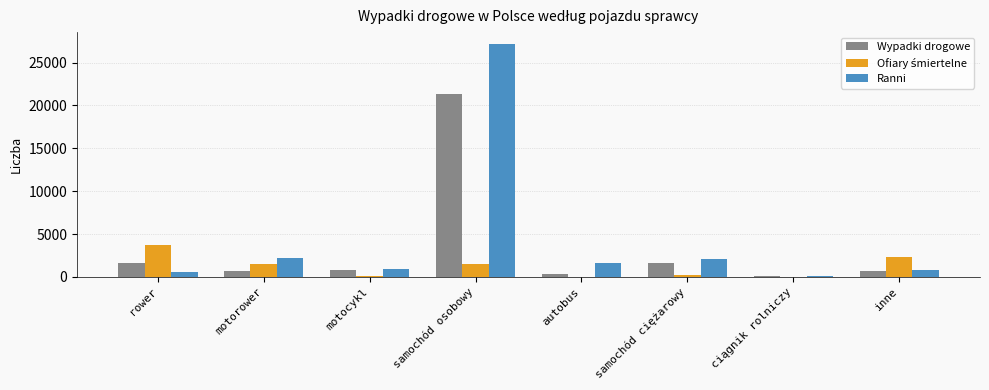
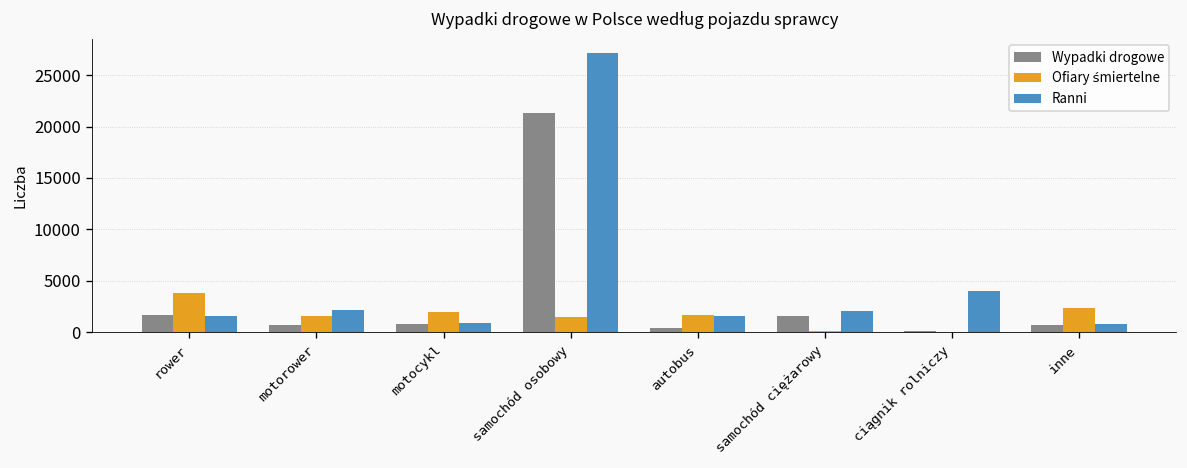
  {
    "Wypadki drogowe": {
      "rower": 2000,
      "motorower": 1000,
      "motocykl": 1000,
      "samochód osobowy": 21000,
      "autobus": 0,
      "samochód ciężarowy": 2000,
      "inne": 1000
    },
    "Ofiary śmiertelne": {
      "rower": 4000,
      "motorower": 2000,
-     "motocykl": 0,
+     "motocykl": 2000,
      "samochód osobowy": 1000,
-     "autobus": 0,
+     "autobus": 2000,
      "inne": 2000
    },
    "Ranni": {
-     "rower": 1000,
+     "rower": 2000,
      "motorower": 2000,
      "motocykl": 1000,
      "samochód osobowy": 27000,
      "autobus": 2000,
      "samochód ciężarowy": 2000,
-     "ciągnik rolniczy": 0,
+     "ciągnik rolniczy": 4000,
      "inne": 1000
    }
  }
